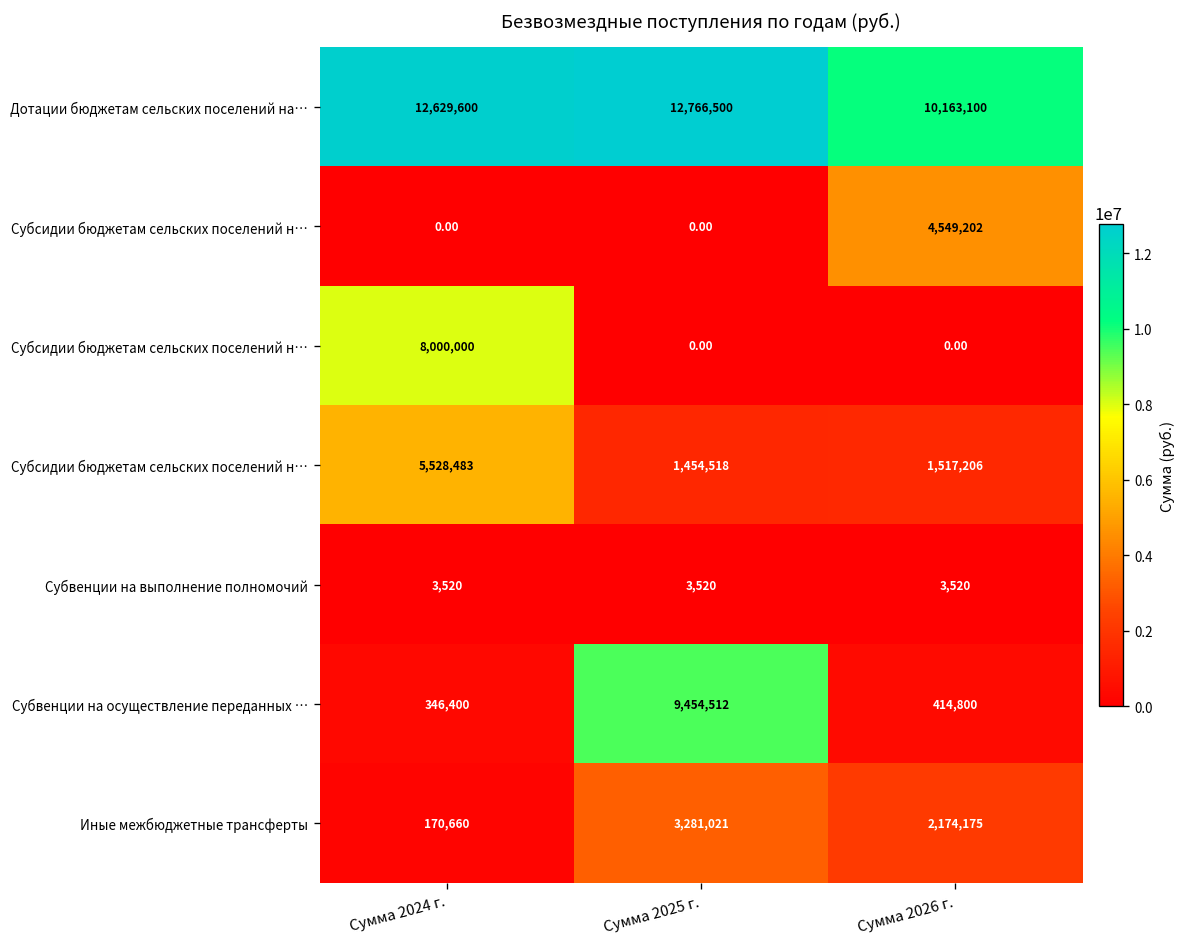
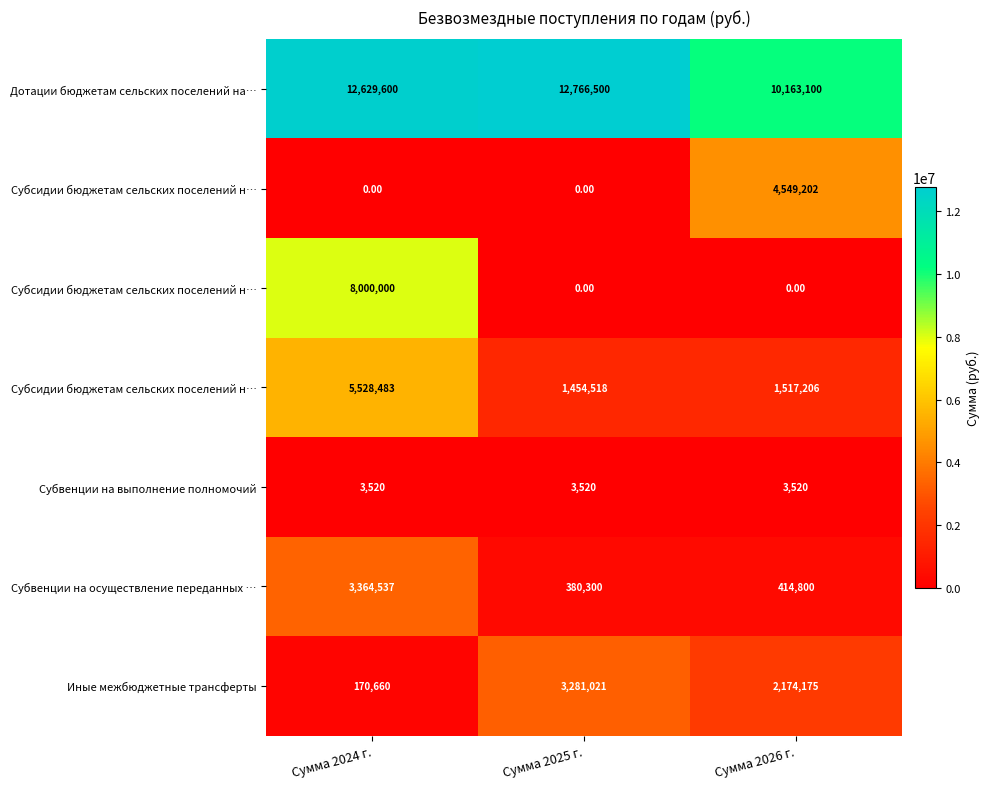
  {
    "Дотации бюджетам сельских поселений на…": {
      "Сумма 2024 г.": "12,629,600",
      "Сумма 2025 г.": "12,766,500",
      "Сумма 2026 г.": "10,163,100"
    },
    "Субвенции на выполнение полномочий": {
      "Сумма 2024 г.": "3,520",
      "Сумма 2025 г.": "3,520",
      "Сумма 2026 г.": "3,520"
    },
    "Субвенции на осуществление переданных …": {
-     "Сумма 2024 г.": "346,400",
-     "Сумма 2025 г.": "9,454,512",
+     "Сумма 2024 г.": "3,364,537",
+     "Сумма 2025 г.": "380,300",
      "Сумма 2026 г.": "414,800"
    },
    "Иные межбюджетные трансферты": {
      "Сумма 2024 г.": "170,660",
      "Сумма 2025 г.": "3,281,021",
      "Сумма 2026 г.": "2,174,175"
    }
  }
